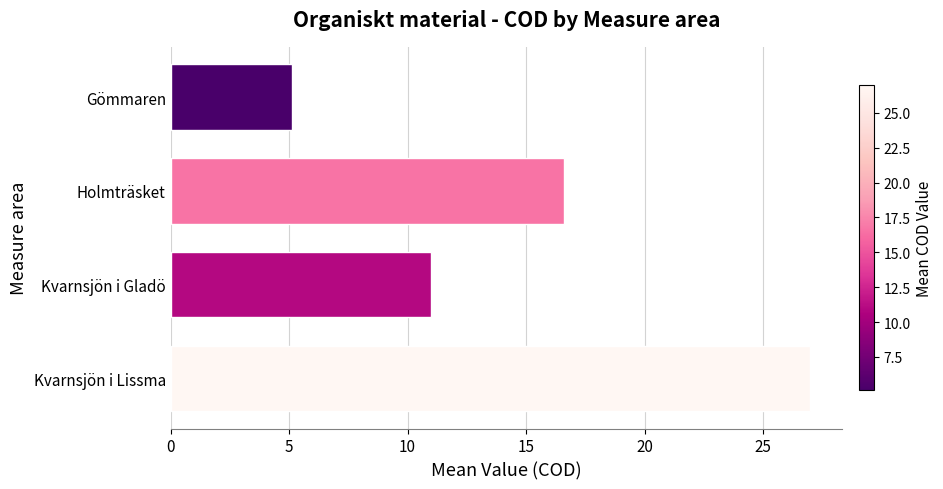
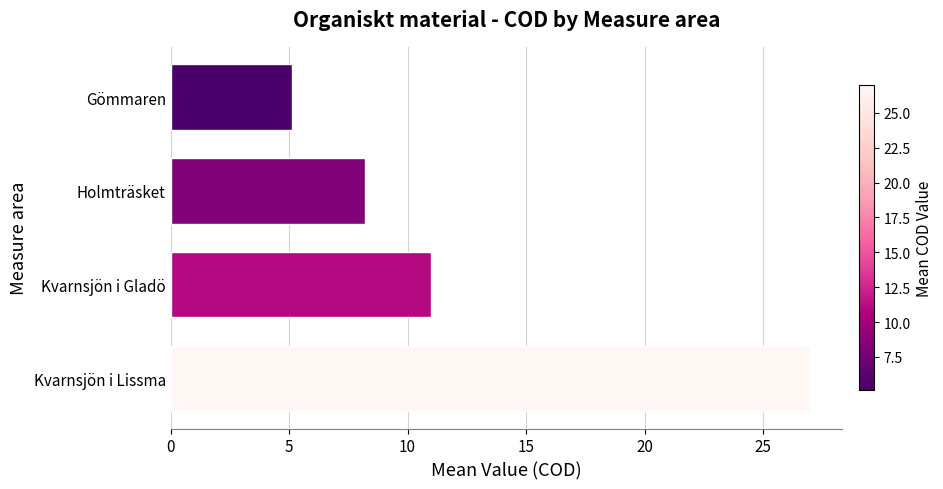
  {
    "Gömmaren": 5.1,
-   "Holmträsket": 16.6,
+   "Holmträsket": 8.2,
    "Kvarnsjön i Gladö": 11.0,
    "Kvarnsjön i Lissma": 27.0
  }
